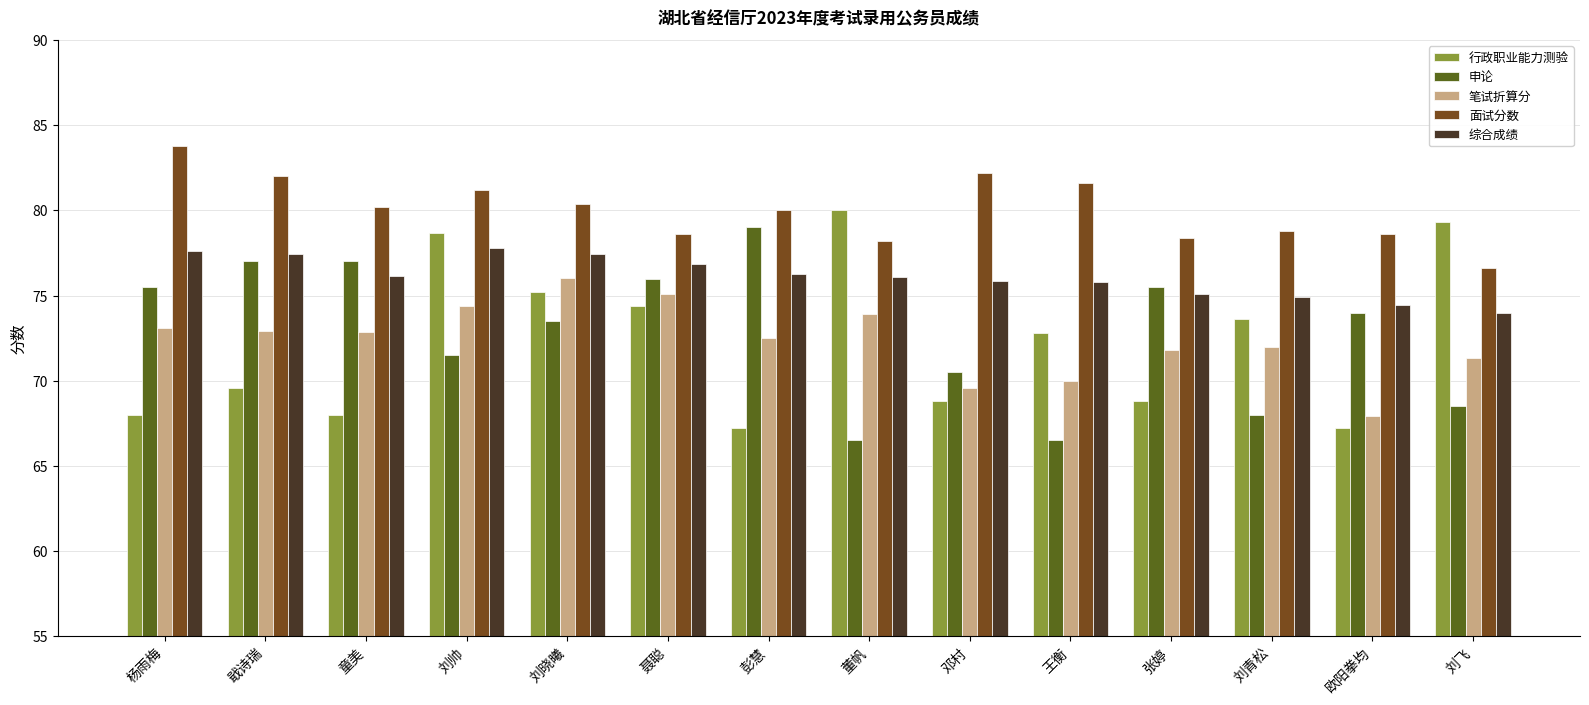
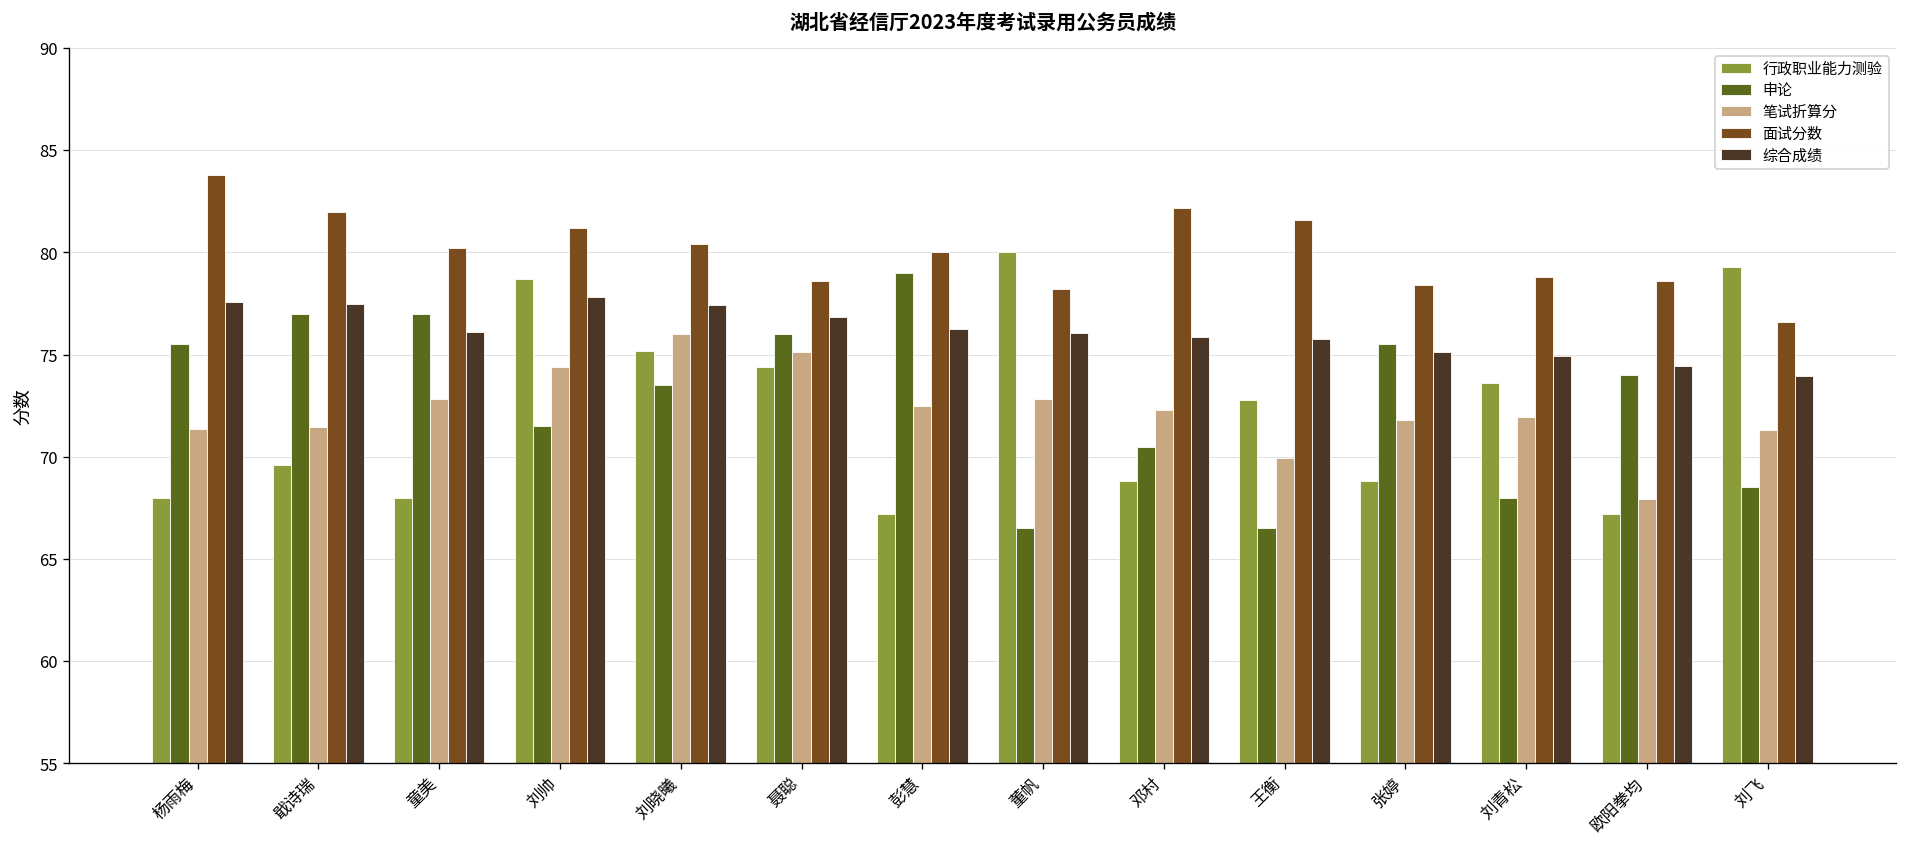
  {
    "行政职业能力测验": {
      "杨雨梅": 68.0,
      "戢诗瑞": 69.6,
      "童美": 68.0,
      "刘帅": 78.7,
      "刘晓曦": 75.2,
      "聂聪": 74.4,
      "彭慧": 67.2,
      "董帆": 80.0,
      "邓村": 68.8,
      "王衡": 72.8,
      "张婷": 68.8,
      "刘青松": 73.6,
      "欧阳拳均": 67.2,
      "刘飞": 79.3
    },
    "笔试折算分": {
-     "杨雨梅": 73.1,
-     "戢诗瑞": 72.9,
+     "杨雨梅": 71.4,
+     "戢诗瑞": 71.5,
      "童美": 72.9,
      "刘帅": 74.4,
      "刘晓曦": 76.0,
      "聂聪": 75.1,
      "彭慧": 72.5,
-     "董帆": 73.9,
-     "邓村": 69.6,
+     "董帆": 72.8,
+     "邓村": 72.3,
      "王衡": 70.0,
      "张婷": 71.8,
      "刘青松": 72.0,
      "欧阳拳均": 67.9,
      "刘飞": 71.3
    }
  }
